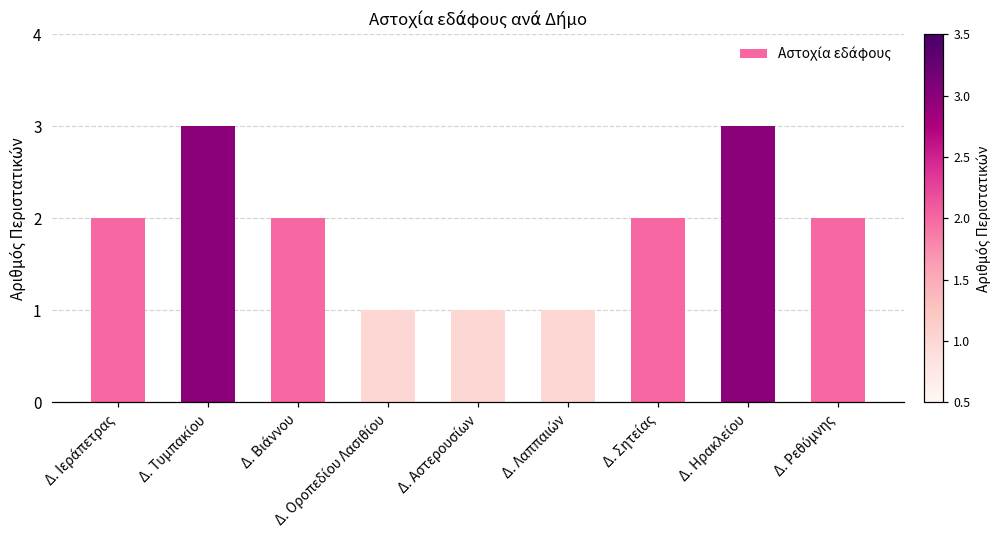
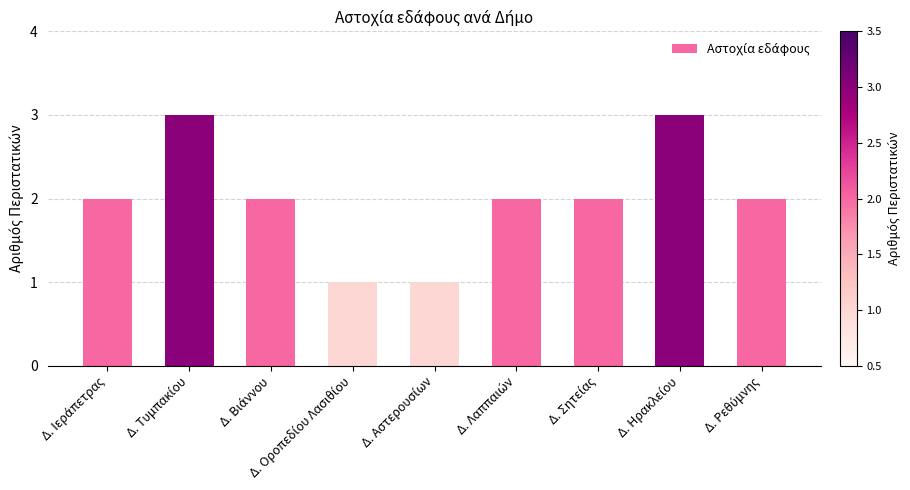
  {
    "Δ. Ιεράπετρας": 2,
    "Δ. Τυμπακίου": 3,
    "Δ. Βιάννου": 2,
    "Δ. Οροπεδίου Λασιθίου": 1,
    "Δ. Αστερουσίων": 1,
-   "Δ. Λαππαιών": 1,
+   "Δ. Λαππαιών": 2,
    "Δ. Σητείας": 2,
    "Δ. Ηρακλείου": 3,
    "Δ. Ρεθύμνης": 2
  }
